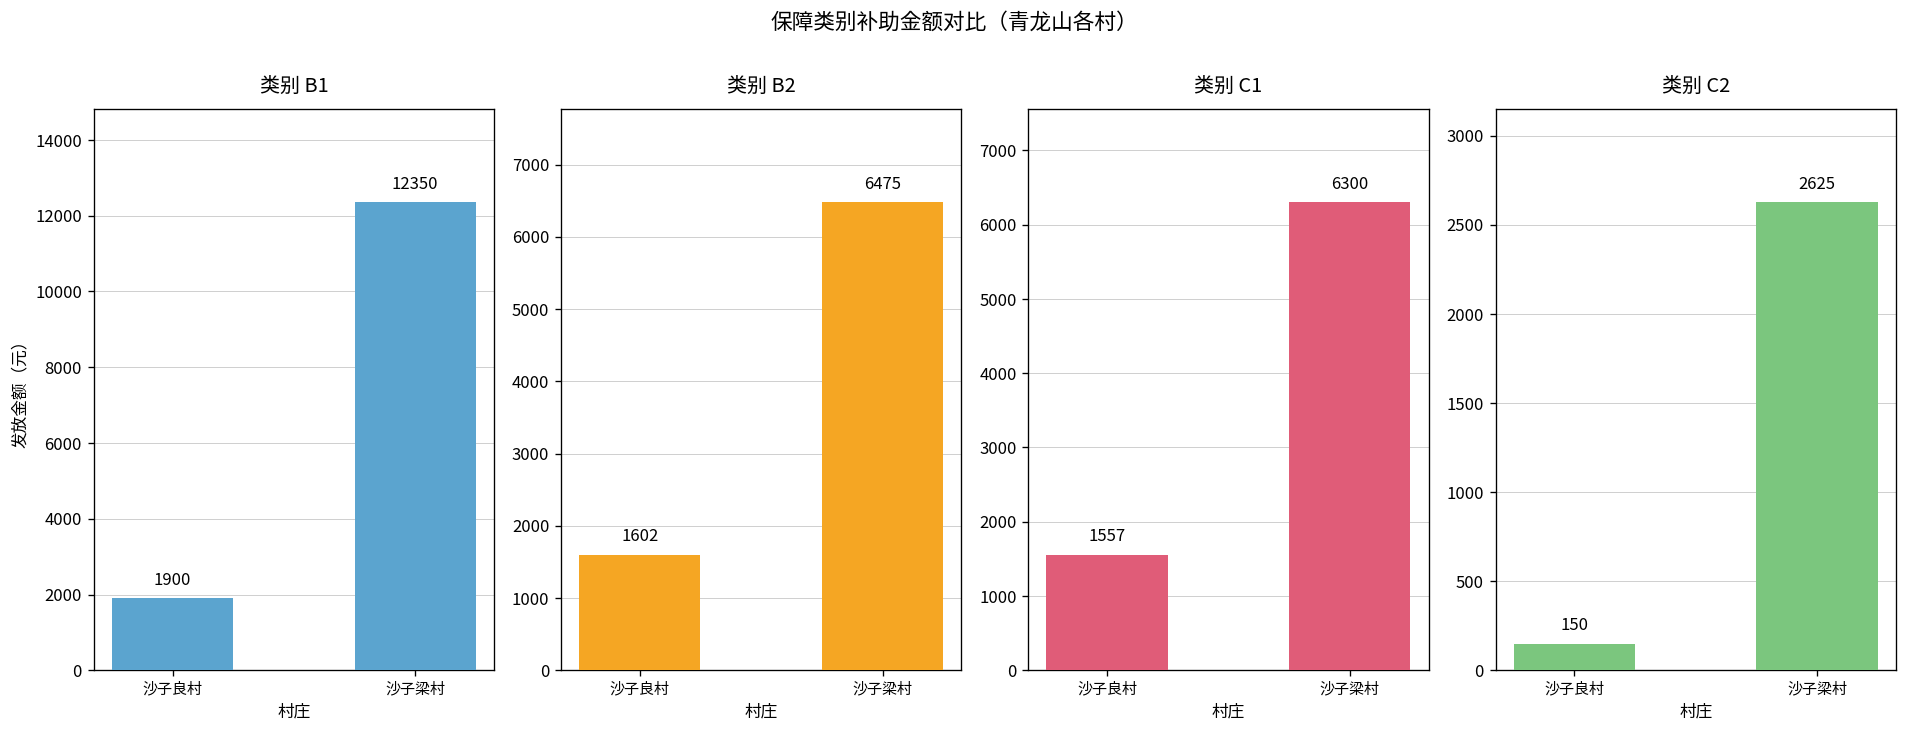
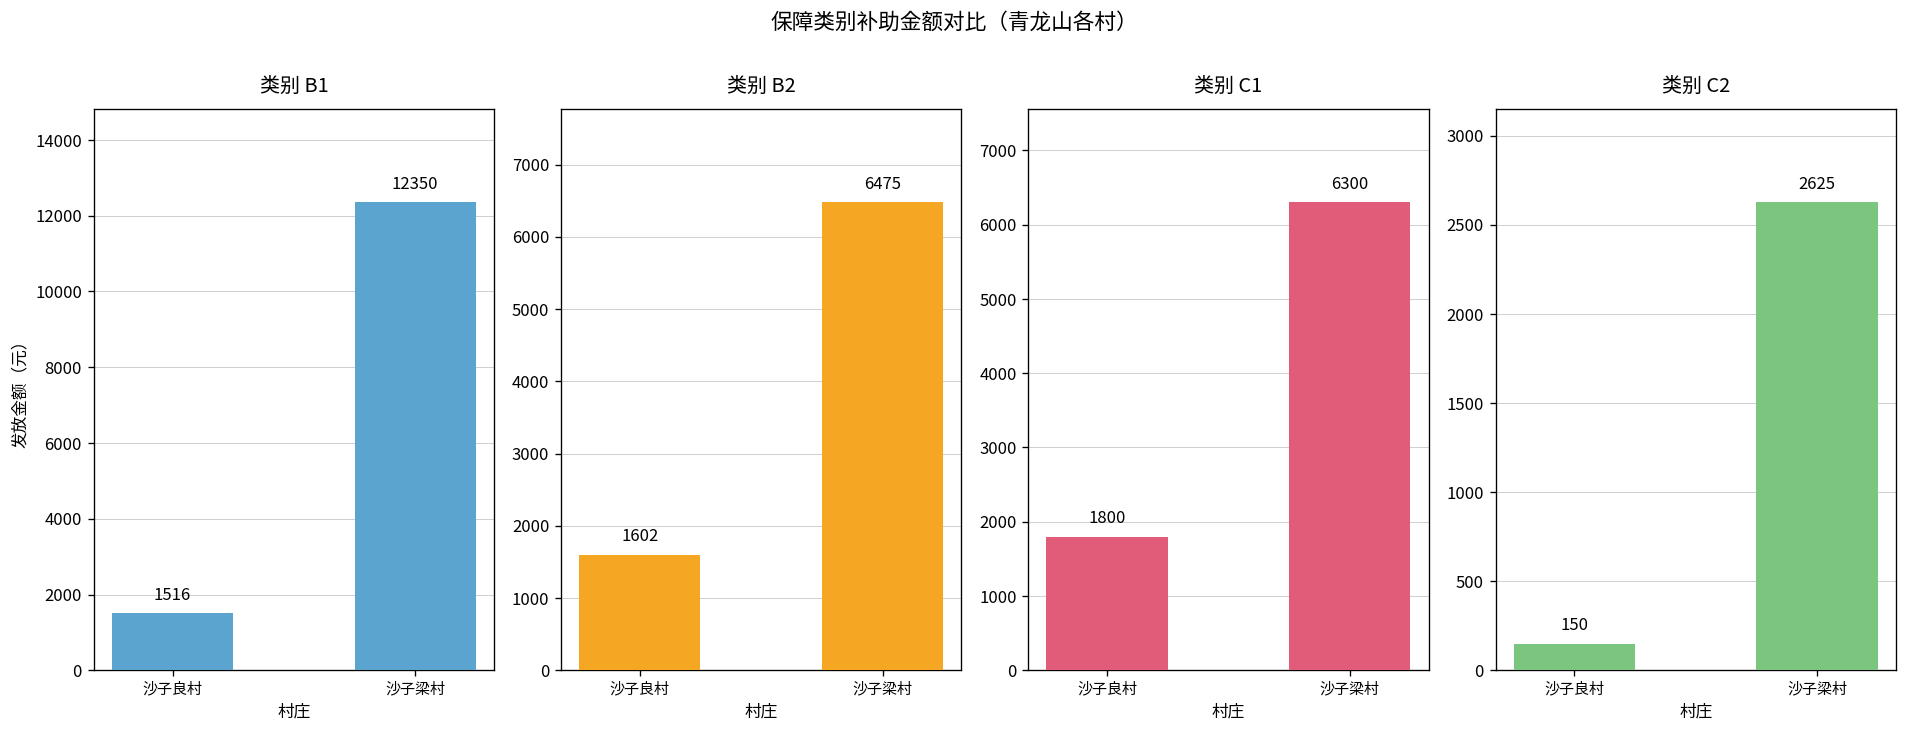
  {
    "类别 B1": {
-     "沙子良村": 1900,
+     "沙子良村": 1516,
      "沙子梁村": 12350
    },
    "类别 B2": {
      "沙子良村": 1602,
      "沙子梁村": 6475
    },
    "类别 C1": {
-     "沙子良村": 1557,
+     "沙子良村": 1800,
      "沙子梁村": 6300
    },
    "类别 C2": {
      "沙子良村": 150,
      "沙子梁村": 2625
    }
  }
